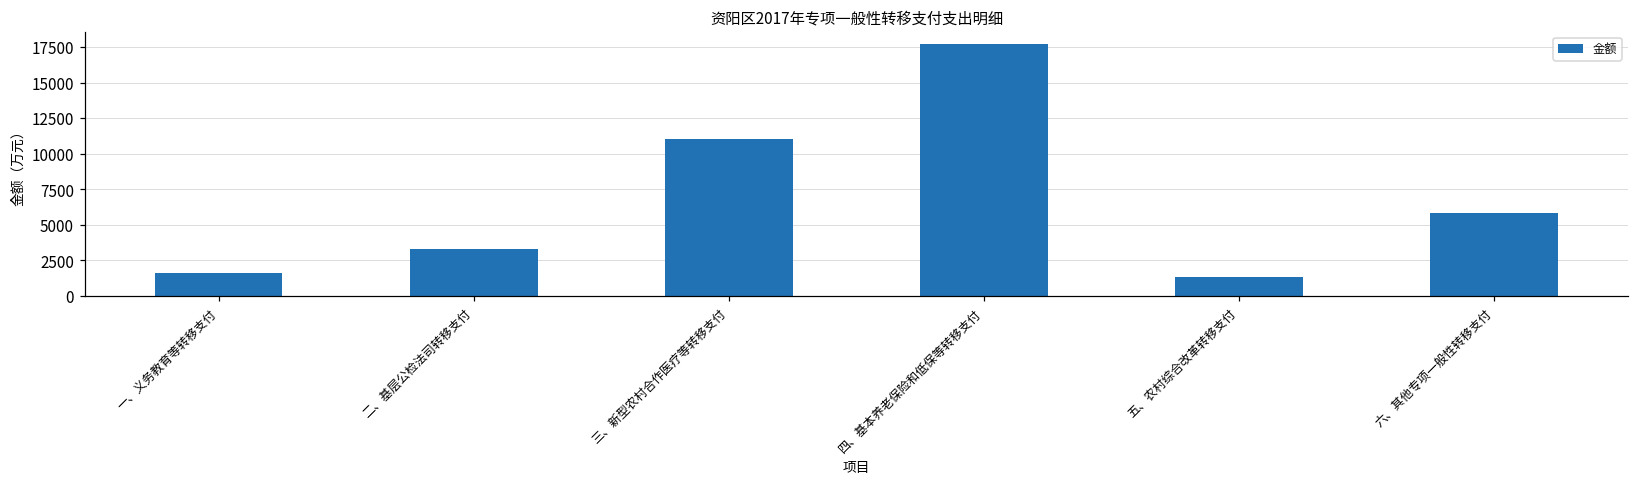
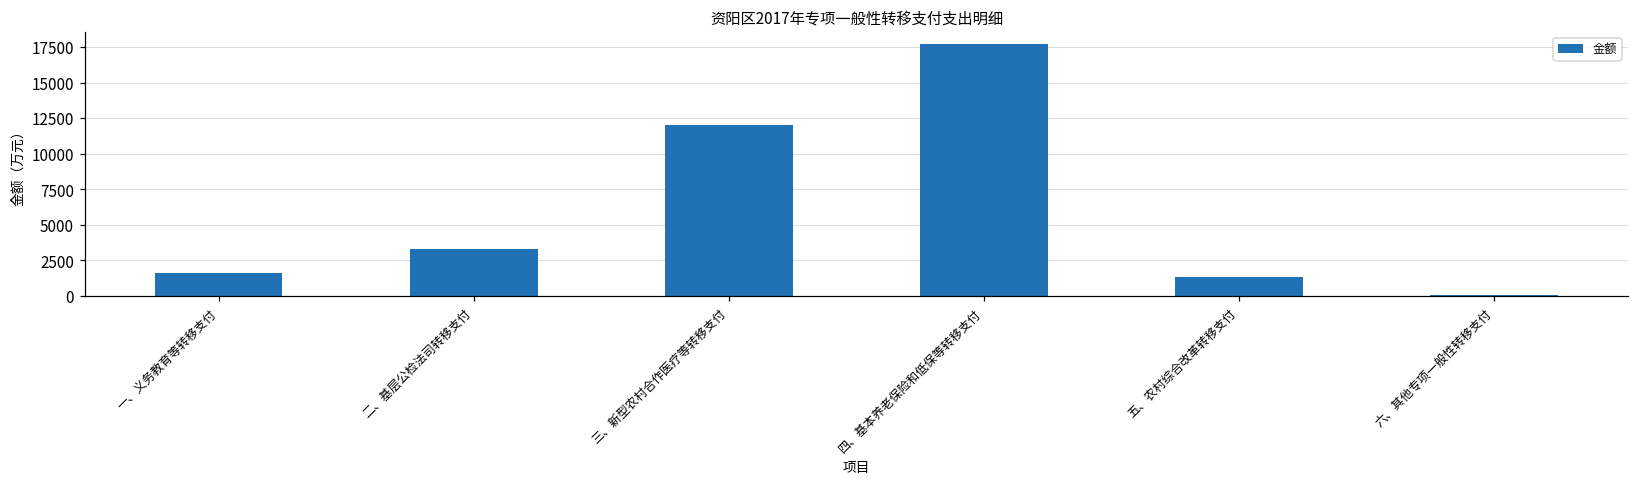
  {
    "一、义务教育等转移支付": 1600,
    "二、基层公检法司转移支付": 3300,
-   "三、新型农村合作医疗等转移支付": 11000,
+   "三、新型农村合作医疗等转移支付": 12000,
    "四、基本养老保险和低保等转移支付": 17700,
    "五、农村综合改革转移支付": 1400,
-   "六、其他专项一般性转移支付": 5900
+   "六、其他专项一般性转移支付": 100
  }
